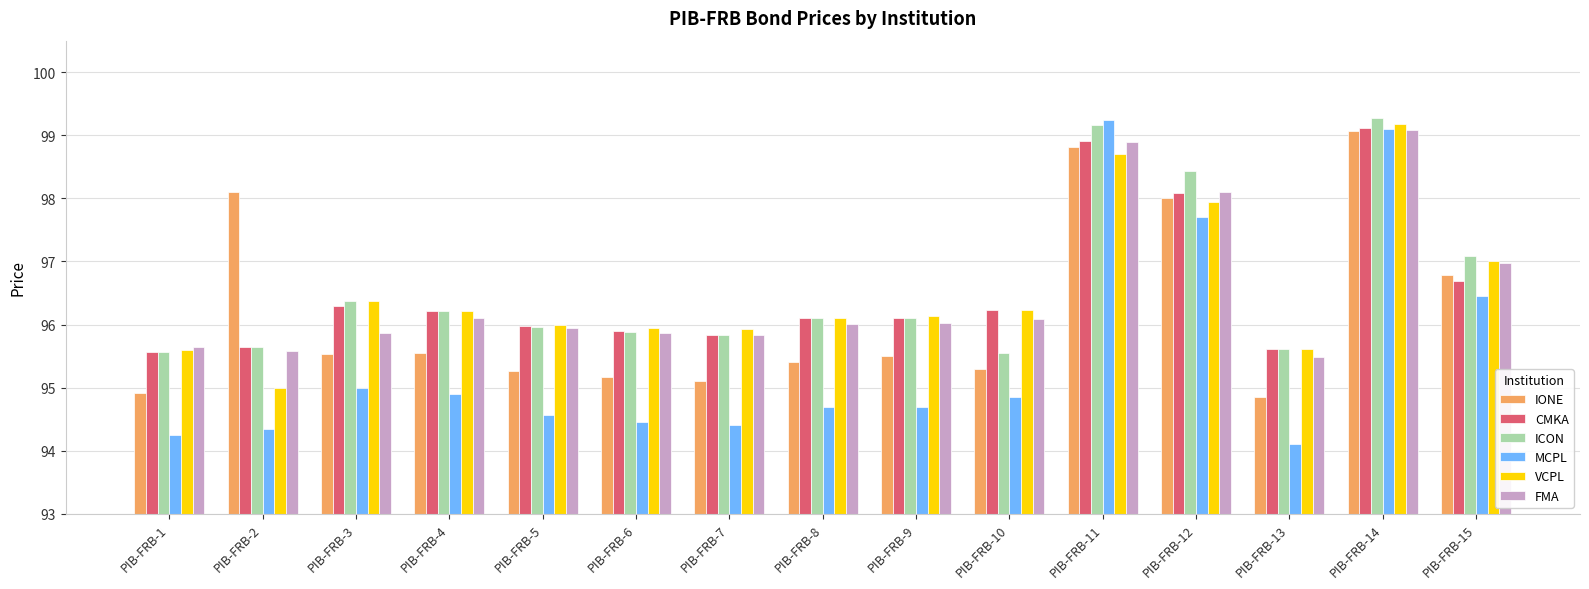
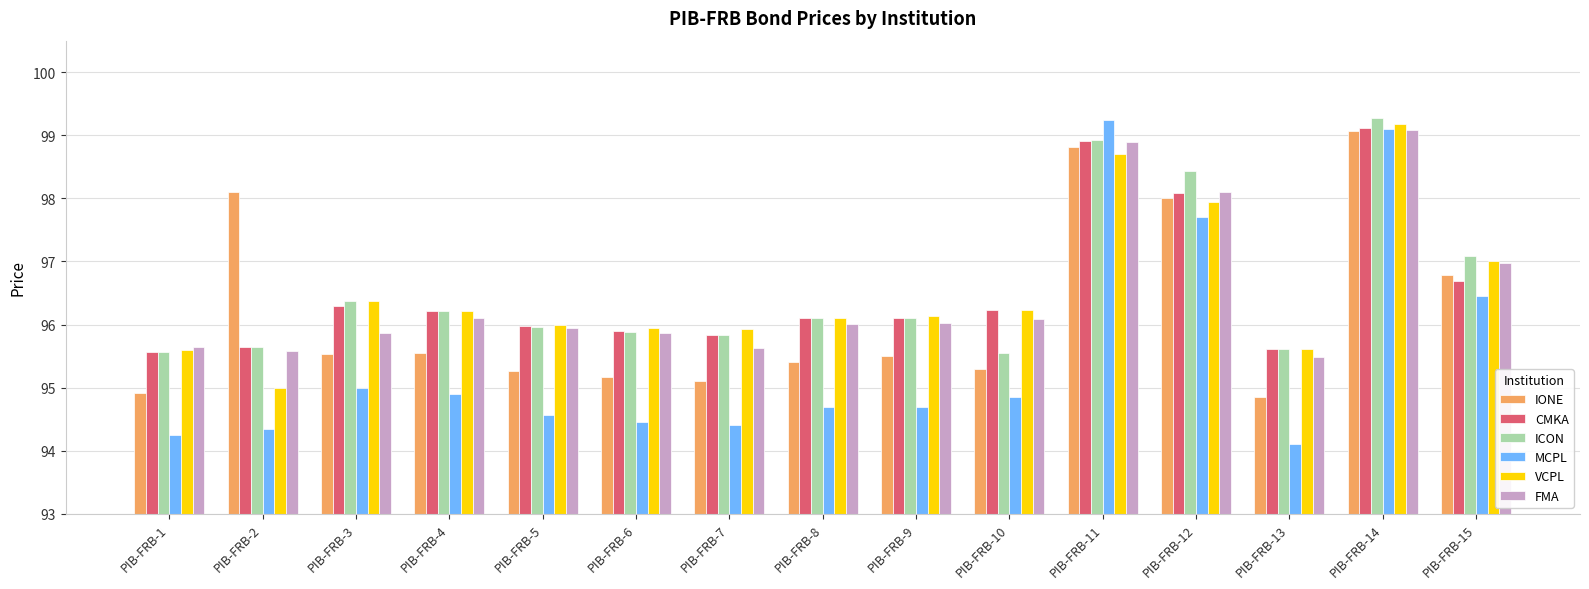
  {
    "IONE": {
      "PIB-FRB-1": 94.9,
      "PIB-FRB-2": 98.1,
      "PIB-FRB-3": 95.5,
      "PIB-FRB-4": 95.6,
      "PIB-FRB-5": 95.3,
      "PIB-FRB-6": 95.2,
      "PIB-FRB-7": 95.1,
      "PIB-FRB-8": 95.4,
      "PIB-FRB-9": 95.5,
      "PIB-FRB-10": 95.3,
      "PIB-FRB-11": 98.8,
      "PIB-FRB-12": 98.0,
      "PIB-FRB-13": 94.9,
      "PIB-FRB-14": 99.1,
      "PIB-FRB-15": 96.8
    },
    "CMKA": {
      "PIB-FRB-1": 95.6,
      "PIB-FRB-2": 95.6,
      "PIB-FRB-3": 96.3,
      "PIB-FRB-4": 96.2,
      "PIB-FRB-5": 96.0,
      "PIB-FRB-6": 95.9,
      "PIB-FRB-7": 95.8,
      "PIB-FRB-8": 96.1,
      "PIB-FRB-9": 96.1,
      "PIB-FRB-10": 96.2,
      "PIB-FRB-11": 98.9,
      "PIB-FRB-12": 98.1,
      "PIB-FRB-13": 95.6,
      "PIB-FRB-14": 99.1,
      "PIB-FRB-15": 96.7
    },
    "ICON": {
      "PIB-FRB-1": 95.6,
      "PIB-FRB-2": 95.6,
      "PIB-FRB-3": 96.4,
      "PIB-FRB-4": 96.2,
      "PIB-FRB-5": 96.0,
      "PIB-FRB-6": 95.9,
      "PIB-FRB-7": 95.8,
      "PIB-FRB-8": 96.1,
      "PIB-FRB-9": 96.1,
      "PIB-FRB-10": 95.6,
-     "PIB-FRB-11": 99.2,
+     "PIB-FRB-11": 98.9,
      "PIB-FRB-12": 98.4,
      "PIB-FRB-13": 95.6,
      "PIB-FRB-14": 99.3,
      "PIB-FRB-15": 97.1
    },
    "MCPL": {
      "PIB-FRB-1": 94.3,
      "PIB-FRB-2": 94.4,
      "PIB-FRB-3": 95.0,
      "PIB-FRB-4": 94.9,
      "PIB-FRB-5": 94.6,
      "PIB-FRB-6": 94.5,
      "PIB-FRB-7": 94.4,
      "PIB-FRB-8": 94.7,
      "PIB-FRB-9": 94.7,
      "PIB-FRB-10": 94.9,
      "PIB-FRB-11": 99.3,
      "PIB-FRB-12": 97.7,
      "PIB-FRB-13": 94.1,
      "PIB-FRB-14": 99.1,
      "PIB-FRB-15": 96.5
    },
    "VCPL": {
      "PIB-FRB-1": 95.6,
      "PIB-FRB-2": 95.0,
      "PIB-FRB-3": 96.4,
      "PIB-FRB-4": 96.2,
      "PIB-FRB-5": 96.0,
      "PIB-FRB-6": 96.0,
      "PIB-FRB-7": 95.9,
      "PIB-FRB-8": 96.1,
      "PIB-FRB-9": 96.1,
      "PIB-FRB-10": 96.2,
      "PIB-FRB-11": 98.7,
      "PIB-FRB-12": 98.0,
      "PIB-FRB-13": 95.6,
      "PIB-FRB-14": 99.2,
      "PIB-FRB-15": 97.0
    },
    "FMA": {
      "PIB-FRB-1": 95.6,
      "PIB-FRB-2": 95.6,
      "PIB-FRB-3": 95.9,
      "PIB-FRB-4": 96.1,
      "PIB-FRB-5": 96.0,
      "PIB-FRB-6": 95.9,
-     "PIB-FRB-7": 95.8,
+     "PIB-FRB-7": 95.6,
      "PIB-FRB-8": 96.0,
      "PIB-FRB-9": 96.0,
      "PIB-FRB-10": 96.1,
      "PIB-FRB-11": 98.9,
      "PIB-FRB-12": 98.1,
      "PIB-FRB-13": 95.5,
      "PIB-FRB-14": 99.1,
      "PIB-FRB-15": 97.0
    }
  }
